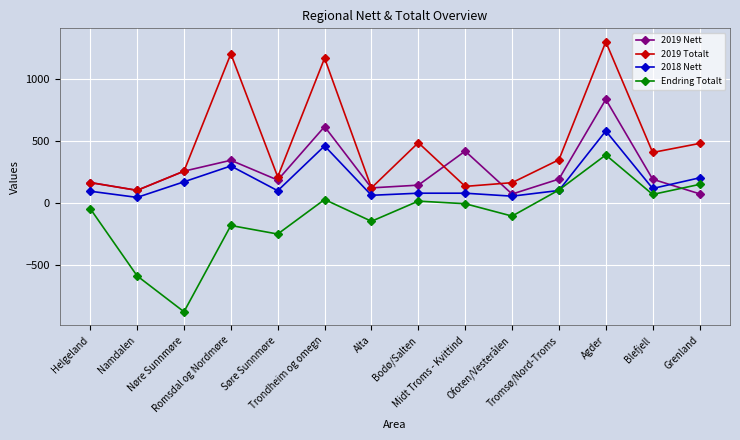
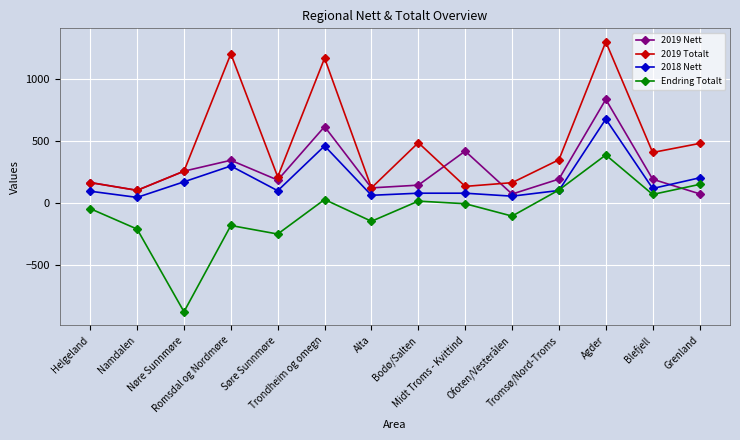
  {
    "2019 Nett": {
      "Romsdal og Nordmøre": 350,
      "Søre Sunnmøre": 190,
      "Trondheim og omegn": 620,
      "Bodø/Salten": 150,
      "Midt Troms - Kvittind": 420,
      "Tromsø/Nord-Troms": 190,
      "Agder": 840,
      "Blefjell": 190,
      "Grenland": 80
    },
    "2019 Totalt": {
      "Romsdal og Nordmøre": 1210,
      "Søre Sunnmøre": 210,
      "Trondheim og omegn": 1170,
      "Bodø/Salten": 490,
      "Midt Troms - Kvittind": 140,
      "Ofoten/Vesterålen": 170,
      "Tromsø/Nord-Troms": 350,
      "Agder": 1300,
      "Blefjell": 410,
      "Grenland": 480
    },
    "2018 Nett": {
      "Helgeland": 100,
      "Namdalen": 50,
      "Nøre Sunnmøre": 170,
      "Romsdal og Nordmøre": 300,
      "Søre Sunnmøre": 100,
      "Trondheim og omegn": 460,
      "Alta": 60,
      "Bodø/Salten": 80,
      "Midt Troms - Kvittind": 80,
-     "Agder": 580,
+     "Agder": 680,
      "Blefjell": 120,
      "Grenland": 200
    },
    "Endring Totalt": {
      "Helgeland": -50,
-     "Namdalen": -590,
+     "Namdalen": -210,
      "Nøre Sunnmøre": -880,
      "Romsdal og Nordmøre": -180,
      "Søre Sunnmøre": -250,
      "Trondheim og omegn": 30,
      "Alta": -150,
      "Bodø/Salten": 20,
      "Midt Troms - Kvittind": -10,
      "Ofoten/Vesterålen": -110,
      "Agder": 390,
      "Blefjell": 70,
      "Grenland": 150
    }
  }
